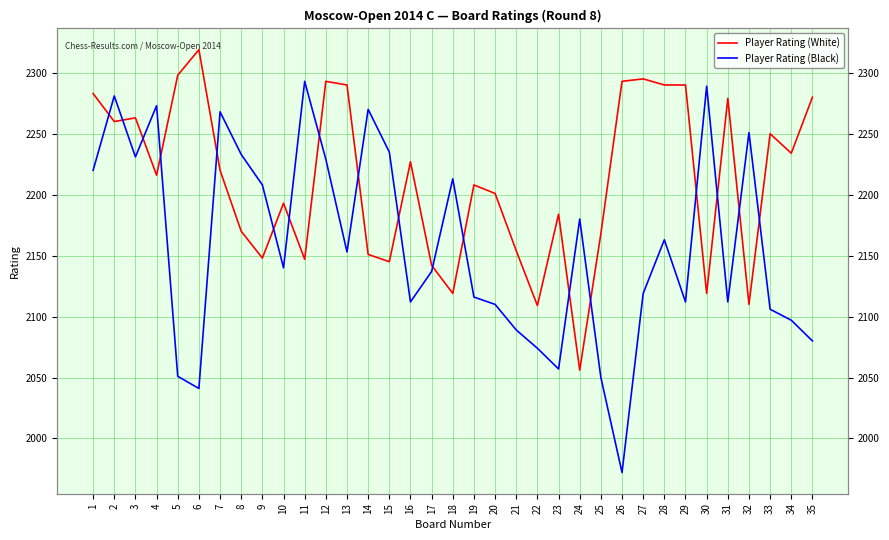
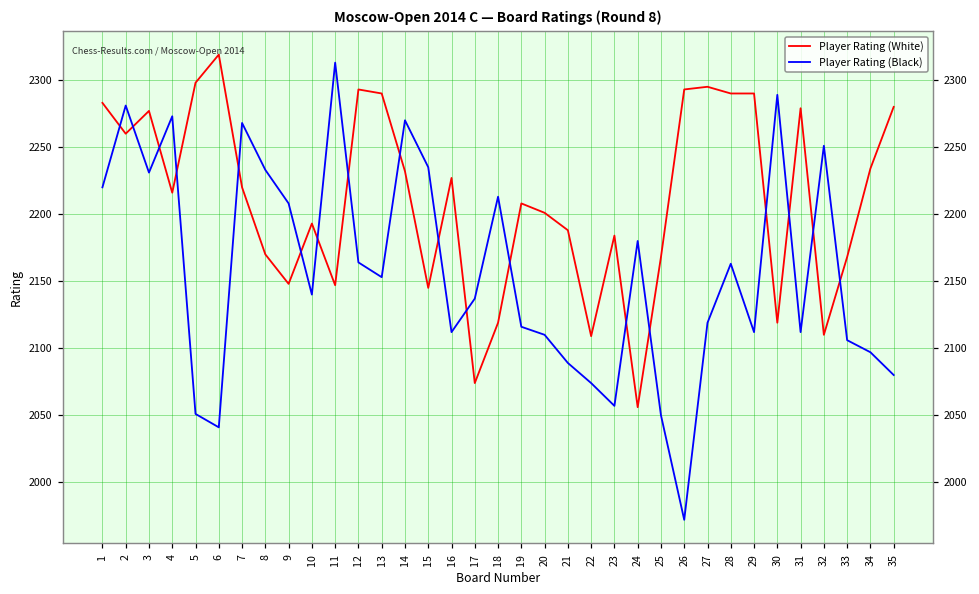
  {
    "Player Rating (White)": {
      "1": 2283,
      "2": 2260,
-     "3": 2263,
+     "3": 2277,
      "4": 2216,
      "5": 2298,
      "7": 2220,
      "8": 2170,
      "9": 2148,
      "10": 2193,
      "11": 2147,
      "12": 2293,
      "13": 2290,
-     "14": 2151,
+     "14": 2232,
      "15": 2145,
      "16": 2227,
-     "17": 2142,
+     "17": 2074,
      "18": 2119,
      "19": 2208,
      "20": 2201,
-     "21": 2154,
+     "21": 2188,
      "22": 2109,
      "23": 2184,
      "24": 2056,
      "25": 2168,
      "26": 2293,
      "27": 2295,
      "28": 2290,
      "29": 2290,
      "30": 2119,
      "31": 2279,
      "32": 2110,
-     "33": 2250,
+     "33": 2168,
      "34": 2234,
      "35": 2280
    },
    "Player Rating (Black)": {
      "1": 2220,
      "2": 2281,
      "3": 2231,
      "4": 2273,
      "5": 2051,
      "6": 2041,
      "7": 2268,
      "8": 2233,
      "9": 2208,
      "10": 2140,
-     "11": 2293,
-     "12": 2229,
+     "11": 2313,
+     "12": 2164,
      "13": 2153,
      "14": 2270,
      "15": 2235,
      "16": 2112,
      "17": 2137,
      "18": 2213,
      "19": 2116,
      "20": 2110,
      "21": 2089,
      "22": 2074,
      "23": 2057,
      "24": 2180,
      "25": 2050,
      "26": 1972,
      "27": 2119,
      "28": 2163,
      "29": 2112,
      "30": 2289,
      "31": 2112,
      "32": 2251,
      "33": 2106,
      "34": 2097,
      "35": 2080
    }
  }
